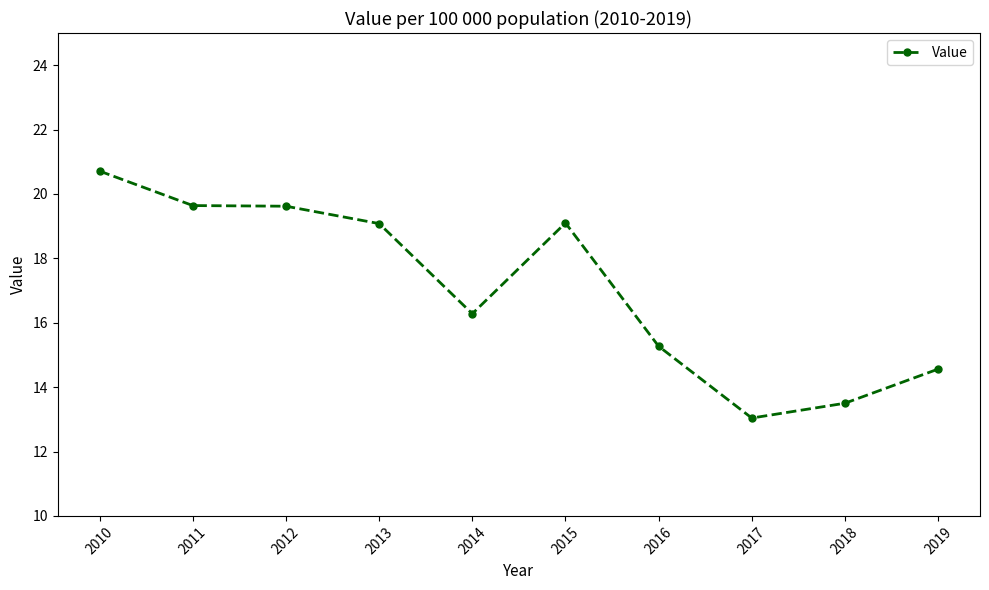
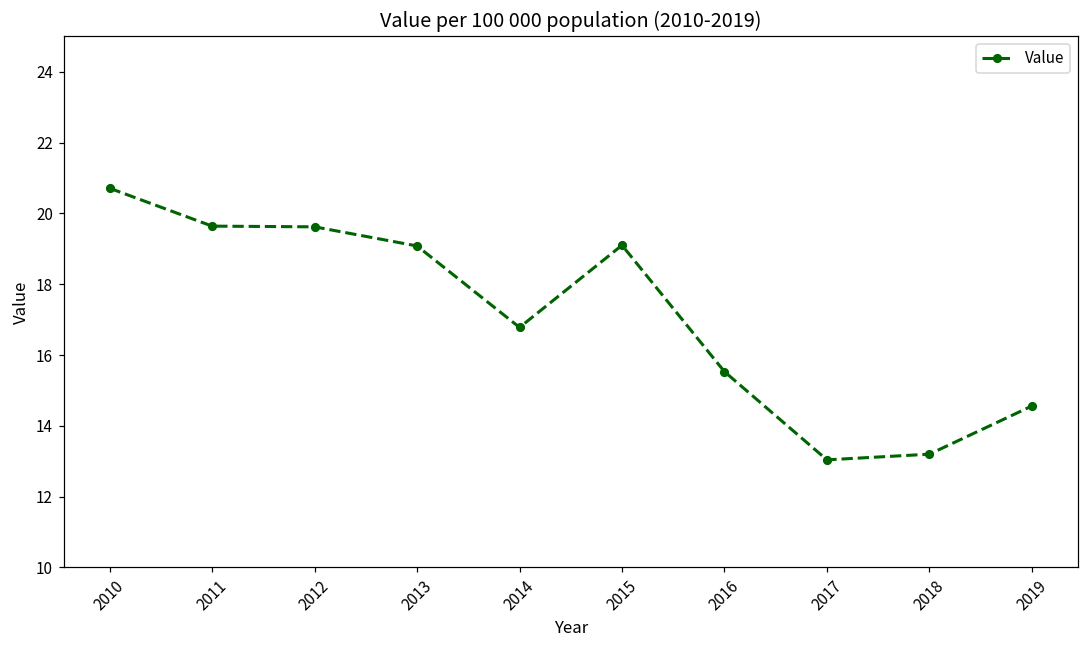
  {
    "2010": 20.7,
    "2011": 19.6,
    "2012": 19.6,
    "2013": 19.1,
-   "2014": 16.3,
+   "2014": 16.8,
    "2015": 19.1,
-   "2016": 15.3,
+   "2016": 15.5,
    "2017": 13.0,
-   "2018": 13.5,
+   "2018": 13.2,
    "2019": 14.6
  }
